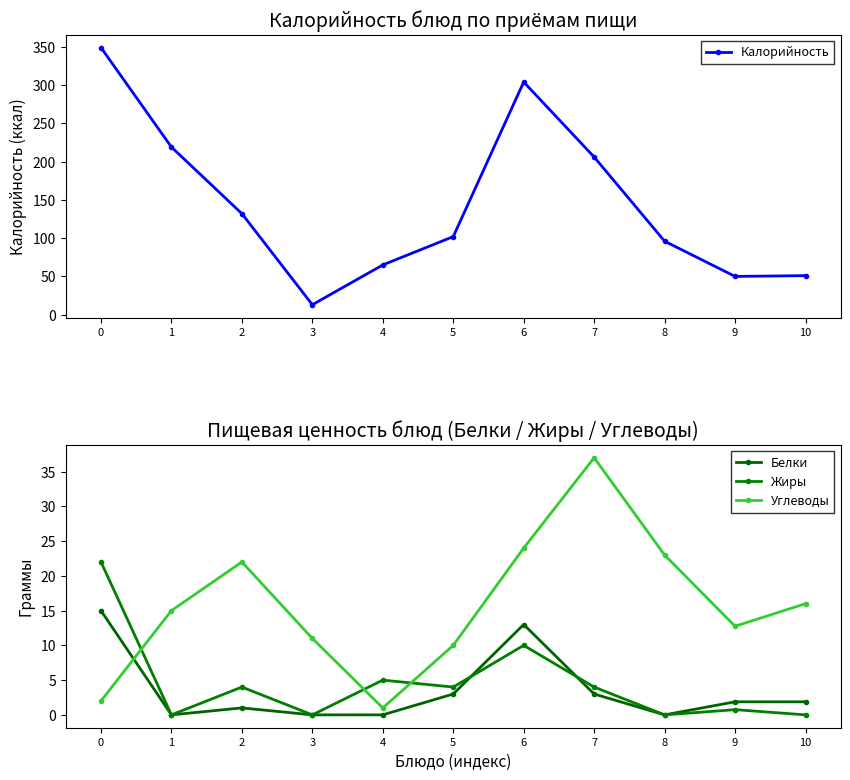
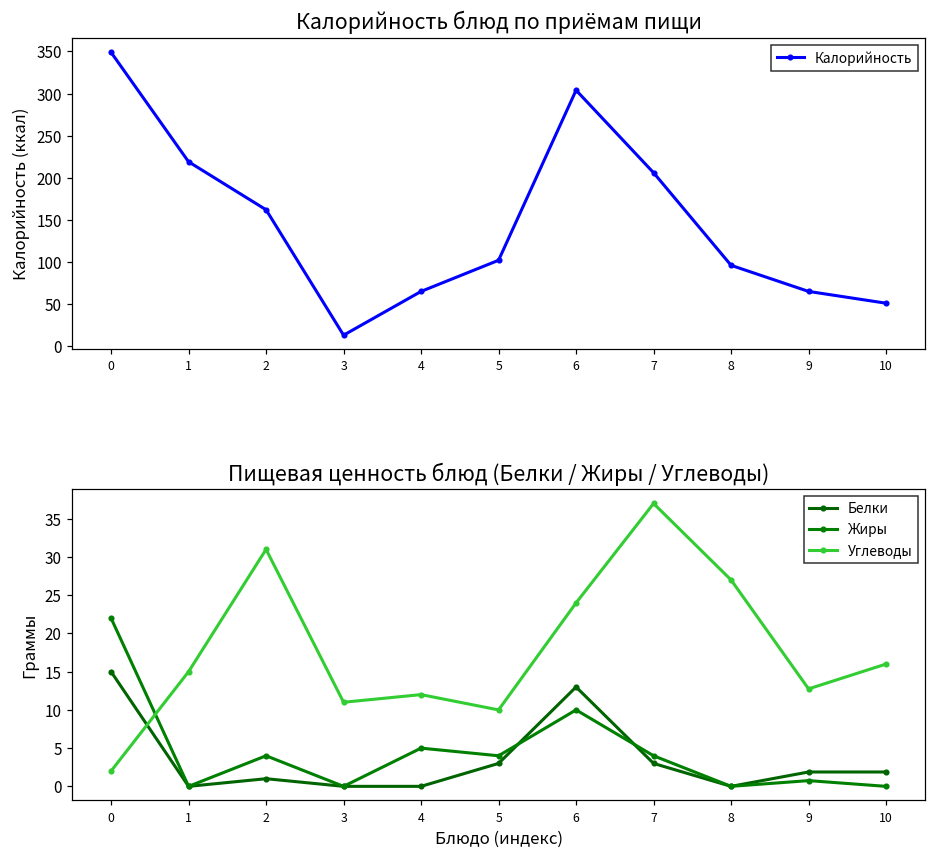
  {
    "Калорийность блюд по приёмам пищи": {
      "0": 350,
      "1": 220,
-     "2": 130,
+     "2": 160,
      "3": 10,
      "4": 70,
      "5": 100,
      "6": 300,
      "7": 210,
      "8": 100,
-     "9": 50,
+     "9": 70,
      "10": 50
    },
    "Пищевая ценность блюд (Белки / Жиры / Углеводы)": {
      "Углеводы": {
        "0": 2,
        "1": 15,
-       "2": 22,
+       "2": 31,
        "3": 11,
-       "4": 1,
+       "4": 12,
        "5": 10,
        "6": 24,
        "7": 37,
-       "8": 23,
+       "8": 27,
        "9": 13,
        "10": 16
      }
    }
  }
